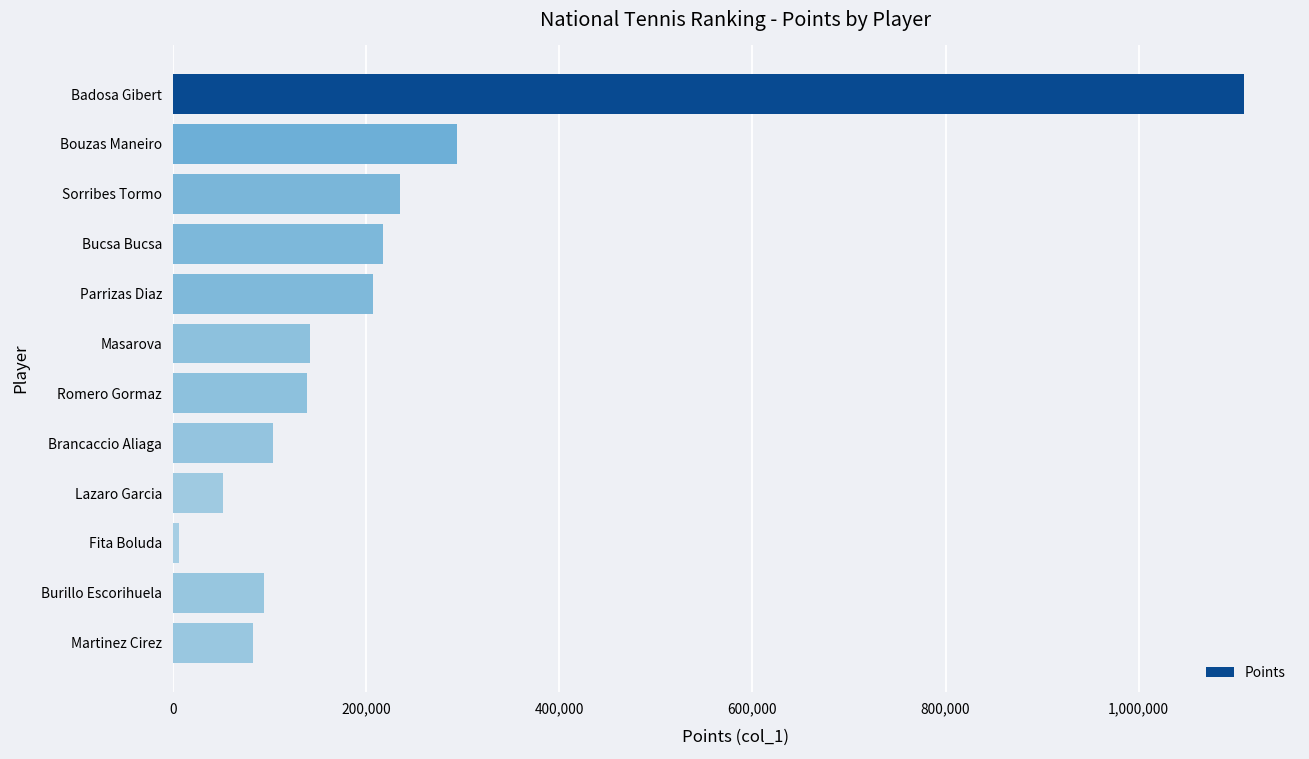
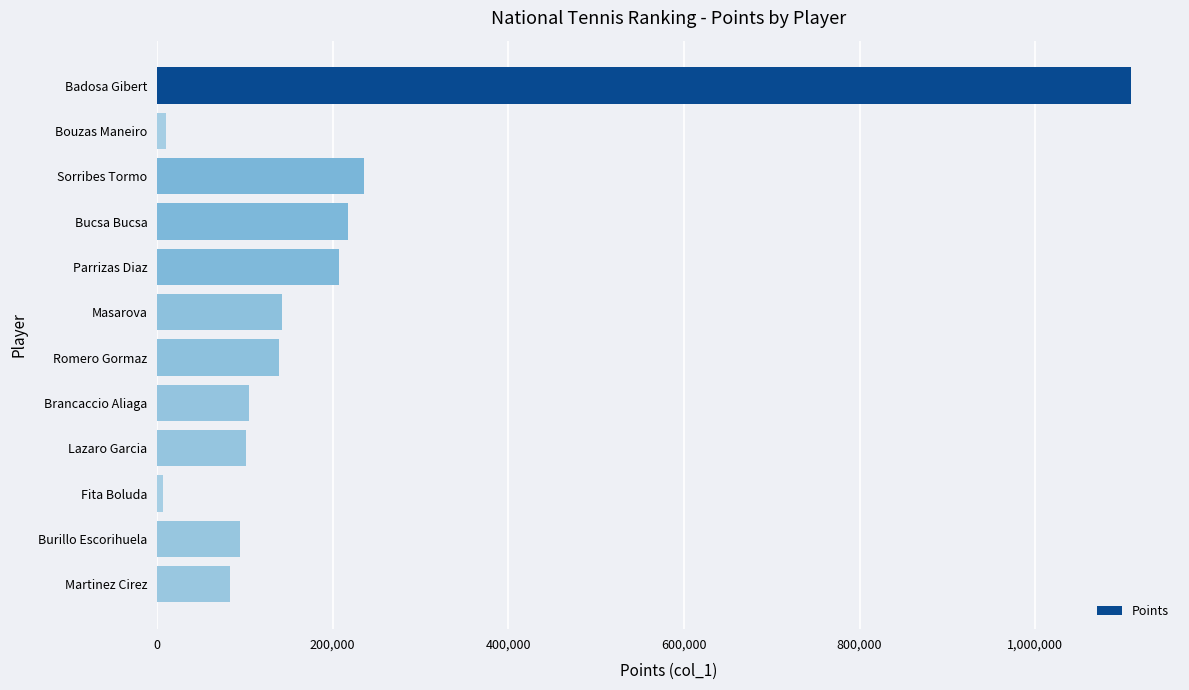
  {
    "Badosa Gibert": "1,110,000",
-   "Bouzas Maneiro": "290,000",
+   "Bouzas Maneiro": "10,000",
    "Sorribes Tormo": "240,000",
    "Bucsa Bucsa": "220,000",
    "Parrizas Diaz": "210,000",
    "Masarova": "140,000",
    "Romero Gormaz": "140,000",
    "Brancaccio Aliaga": "100,000",
-   "Lazaro Garcia": "50,000",
+   "Lazaro Garcia": "100,000",
    "Fita Boluda": "10,000",
    "Burillo Escorihuela": "90,000",
    "Martinez Cirez": "80,000"
  }
